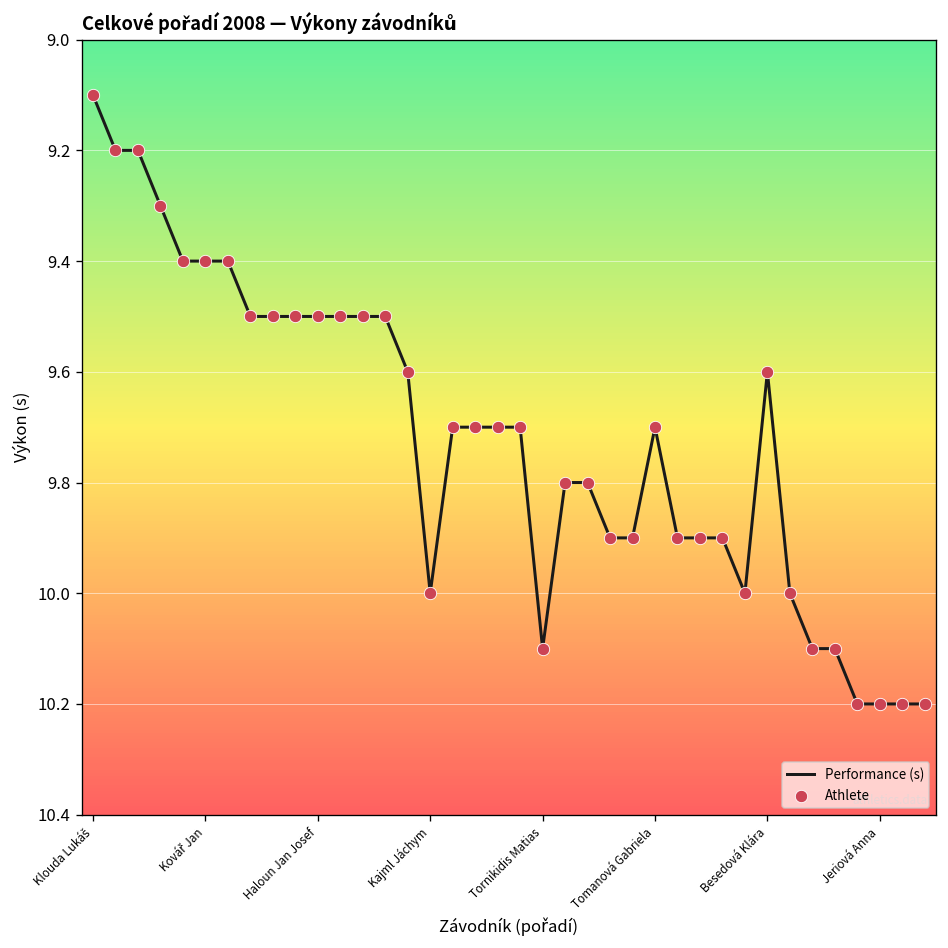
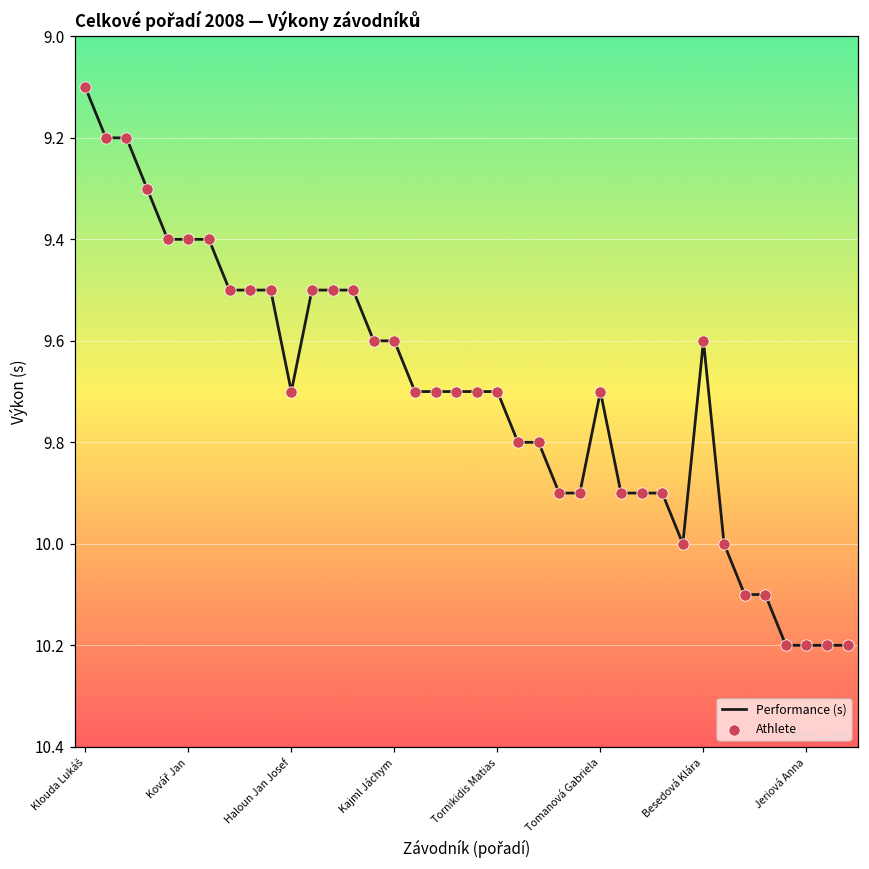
  {
    "Klouda Lukáš": 9.1,
    "Kovář Jan": 9.4,
-   "Haloun Jan Josef": 9.5,
-   "Kajml Jáchym": 10.0,
-   "Tornikidis Matias": 10.1,
+   "Haloun Jan Josef": 9.7,
+   "Kajml Jáchym": 9.6,
+   "Tornikidis Matias": 9.7,
    "Tomanová Gabriela": 9.7,
    "Besedová Klára": 9.6,
    "Jeriová Anna": 10.2
  }
